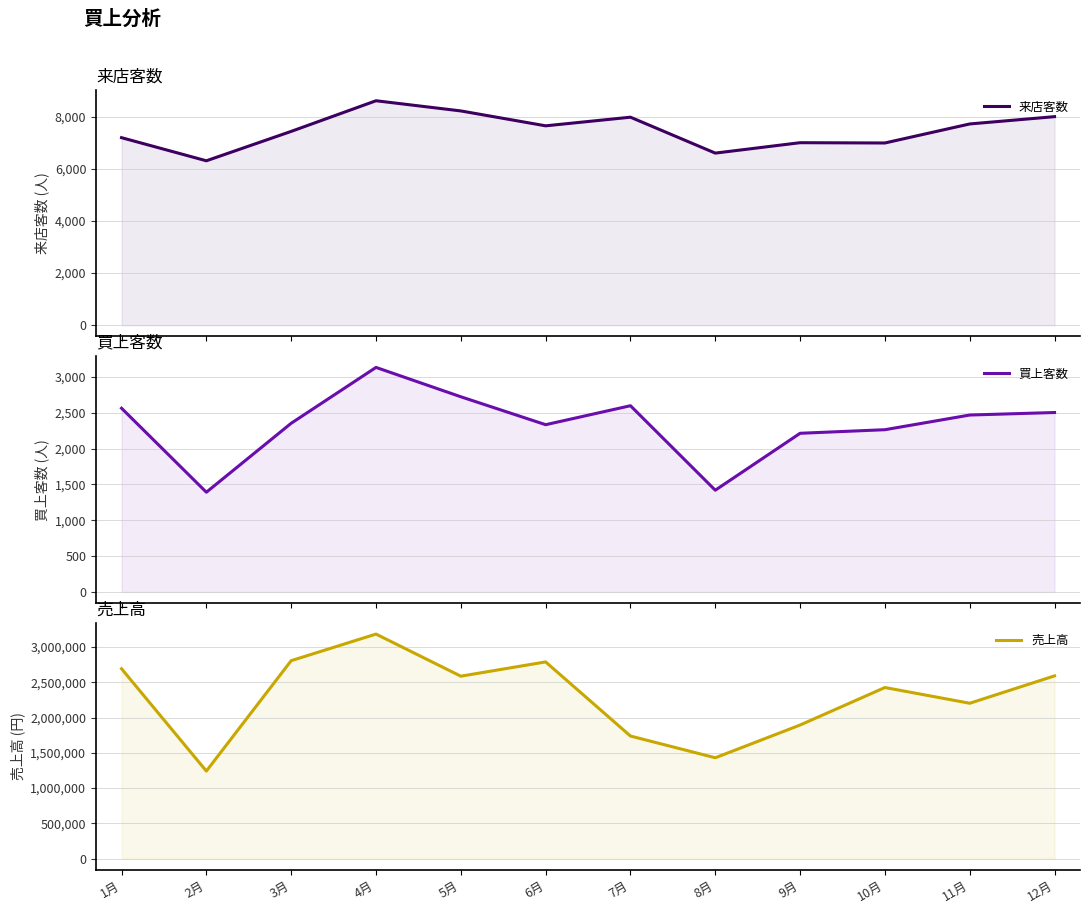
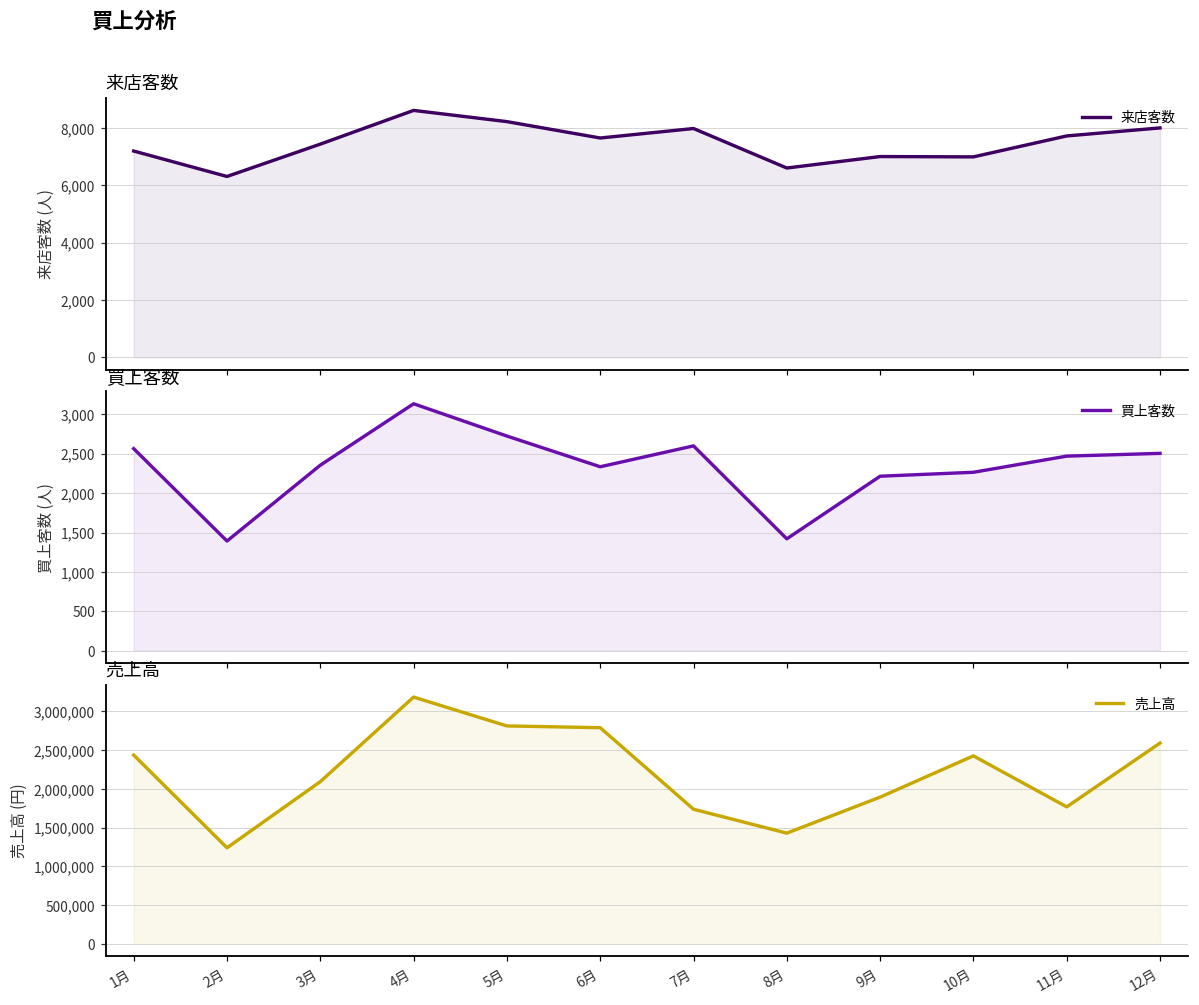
  {
    "売上高": {
-     "1月": "2,700,000",
+     "1月": "2,400,000",
      "2月": "1,200,000",
-     "3月": "2,800,000",
+     "3月": "2,100,000",
      "4月": "3,200,000",
-     "5月": "2,600,000",
+     "5月": "2,800,000",
      "6月": "2,800,000",
      "7月": "1,700,000",
      "8月": "1,400,000",
      "9月": "1,900,000",
      "10月": "2,400,000",
-     "11月": "2,200,000",
+     "11月": "1,800,000",
      "12月": "2,600,000"
    }
  }
